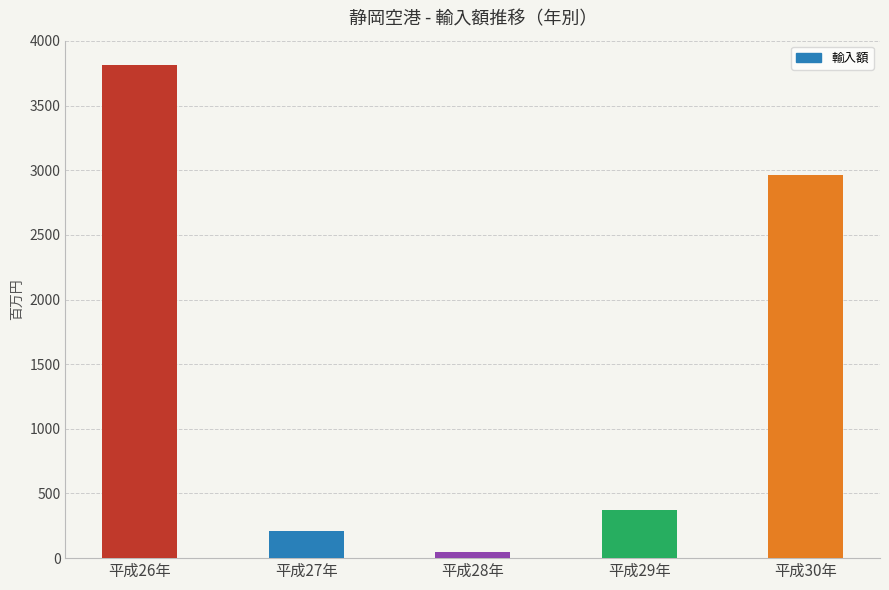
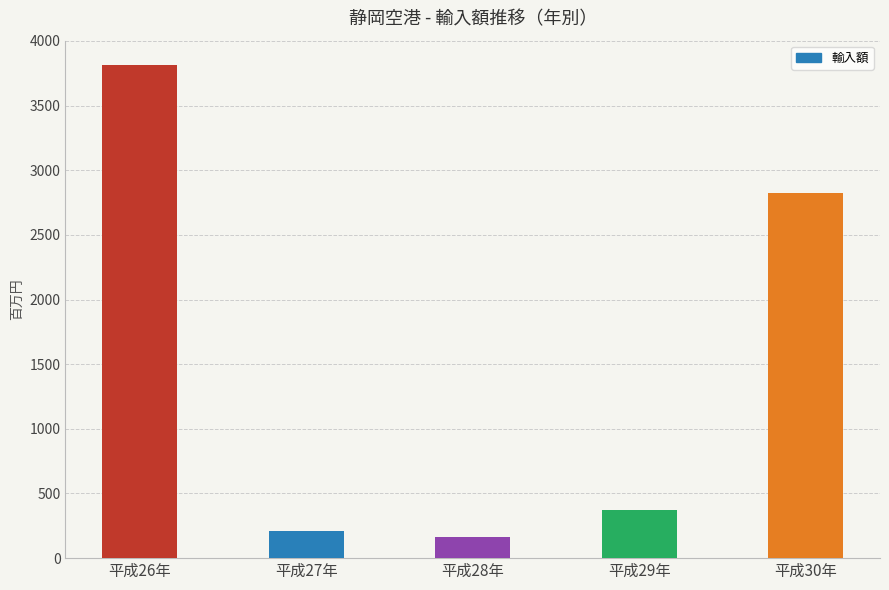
  {
    "平成26年": 3810,
    "平成27年": 210,
-   "平成28年": 50,
+   "平成28年": 160,
    "平成29年": 370,
-   "平成30年": 2960
+   "平成30年": 2830
  }
